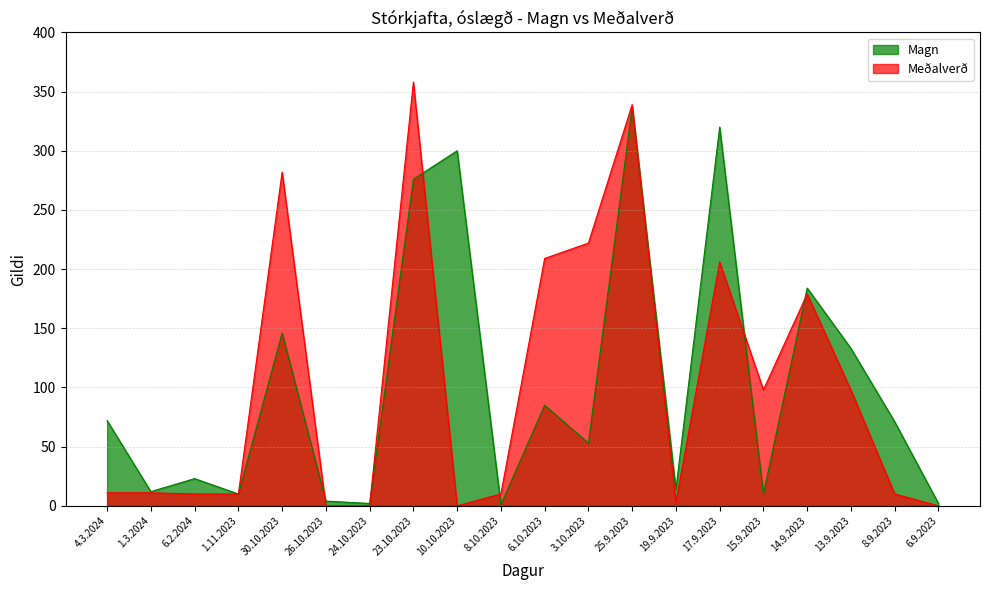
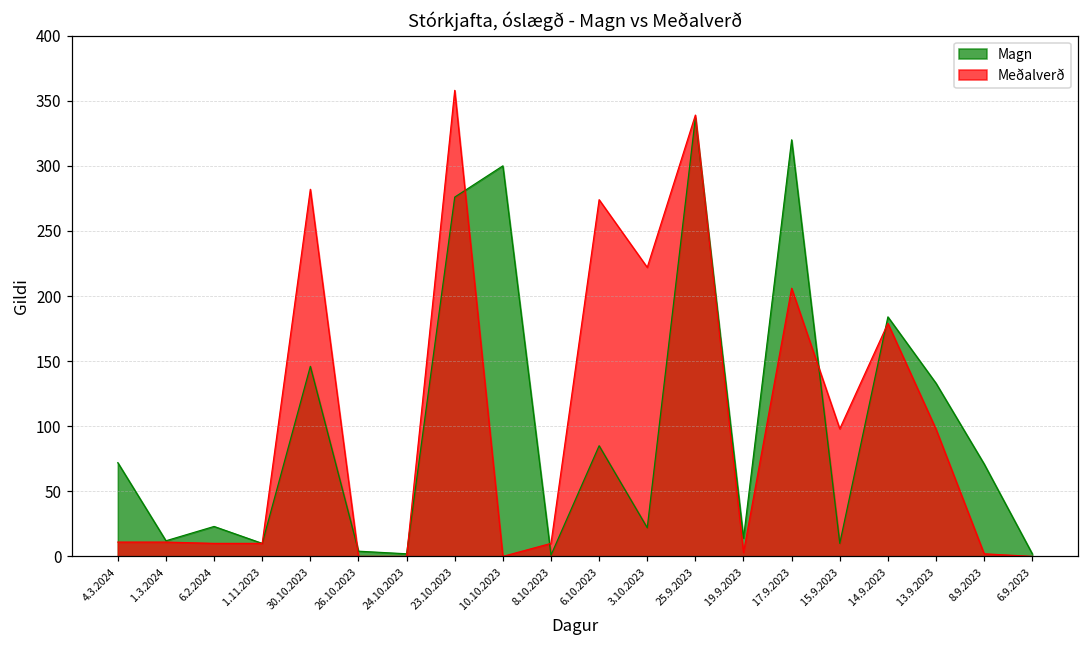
  {
    "Magn": {
      "4.3.2024": 72,
      "6.2.2024": 23,
      "30.10.2023": 146,
      "26.10.2023": 4,
      "23.10.2023": 276,
      "10.10.2023": 300,
      "8.10.2023": 1,
      "6.10.2023": 85,
-     "3.10.2023": 53,
+     "3.10.2023": 22,
      "19.9.2023": 14,
      "17.9.2023": 320,
      "15.9.2023": 10,
      "14.9.2023": 184,
      "13.9.2023": 133,
      "8.9.2023": 71
    },
    "Meðalverð": {
      "4.3.2024": 11,
      "6.2.2024": 10,
      "30.10.2023": 282,
      "26.10.2023": 0,
      "23.10.2023": 358,
      "10.10.2023": 0,
      "8.10.2023": 10,
-     "6.10.2023": 209,
+     "6.10.2023": 274,
      "3.10.2023": 222,
      "19.9.2023": 3,
      "17.9.2023": 206,
      "15.9.2023": 98,
      "14.9.2023": 179,
      "13.9.2023": 98,
-     "8.9.2023": 10
+     "8.9.2023": 2
    }
  }
